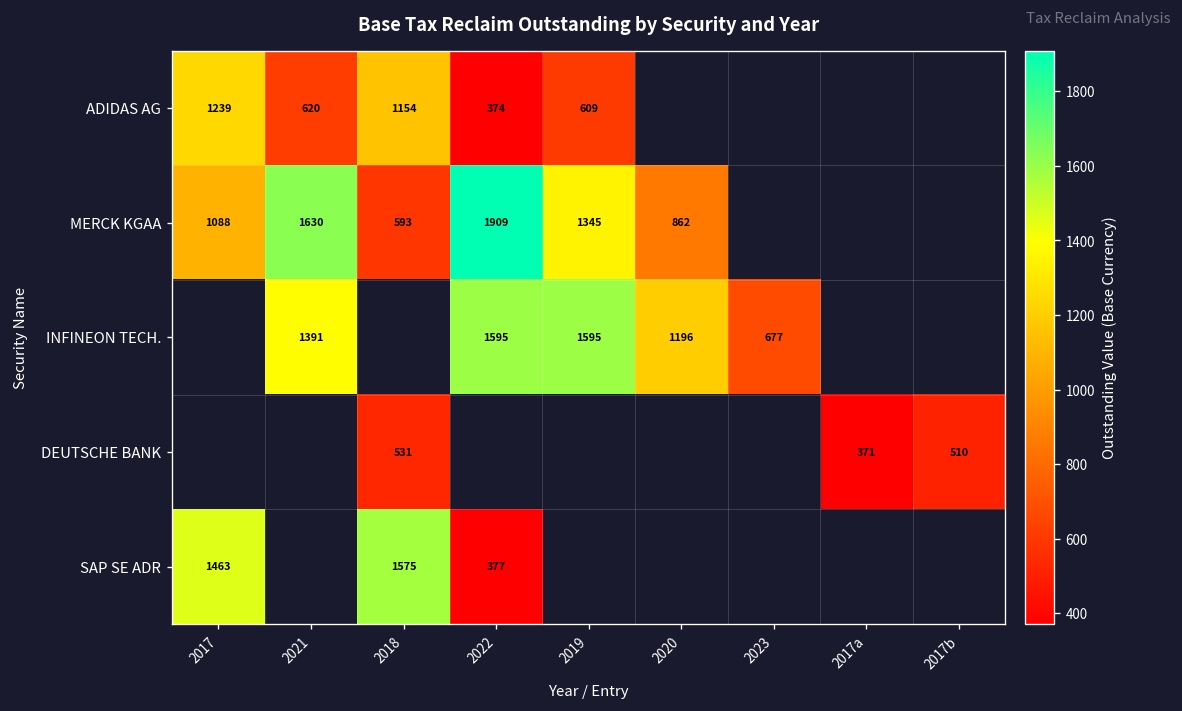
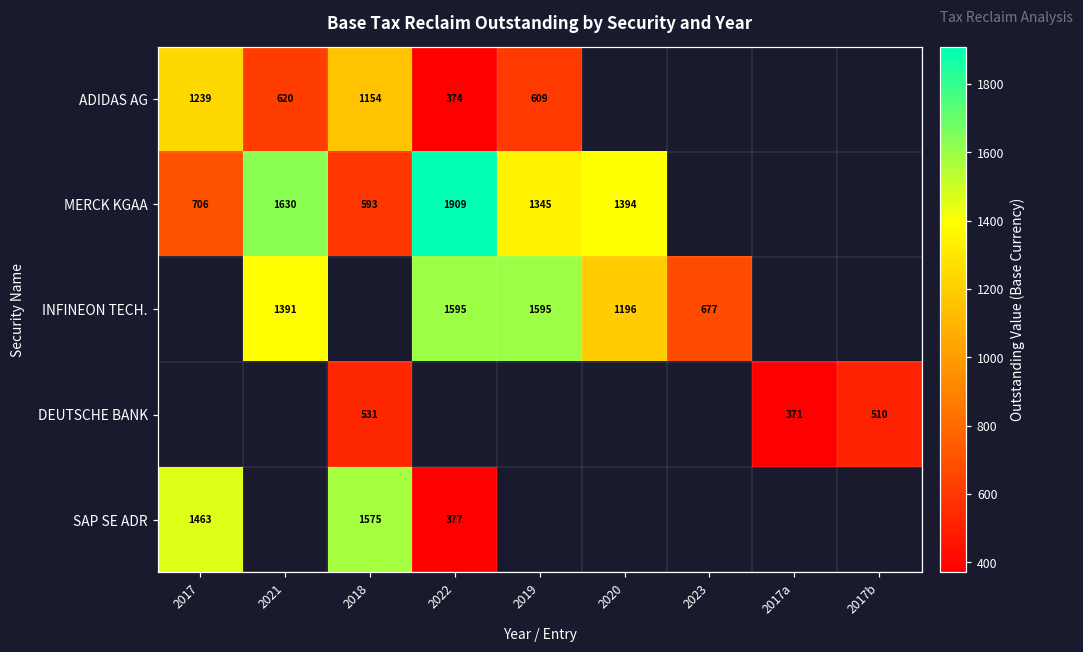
  {
    "ADIDAS AG": {
      "2017": 1239,
      "2021": 620,
      "2018": 1154,
      "2022": 374,
      "2019": 609
    },
    "MERCK KGAA": {
-     "2017": 1088,
+     "2017": 706,
      "2021": 1630,
      "2018": 593,
      "2022": 1909,
      "2019": 1345,
-     "2020": 862
+     "2020": 1394
    },
    "INFINEON TECH.": {
      "2021": 1391,
      "2022": 1595,
      "2019": 1595,
      "2020": 1196,
      "2023": 677
    },
    "DEUTSCHE BANK": {
      "2018": 531,
      "2017a": 371,
      "2017b": 510
    },
    "SAP SE ADR": {
      "2017": 1463,
      "2018": 1575,
      "2022": 377
    }
  }
